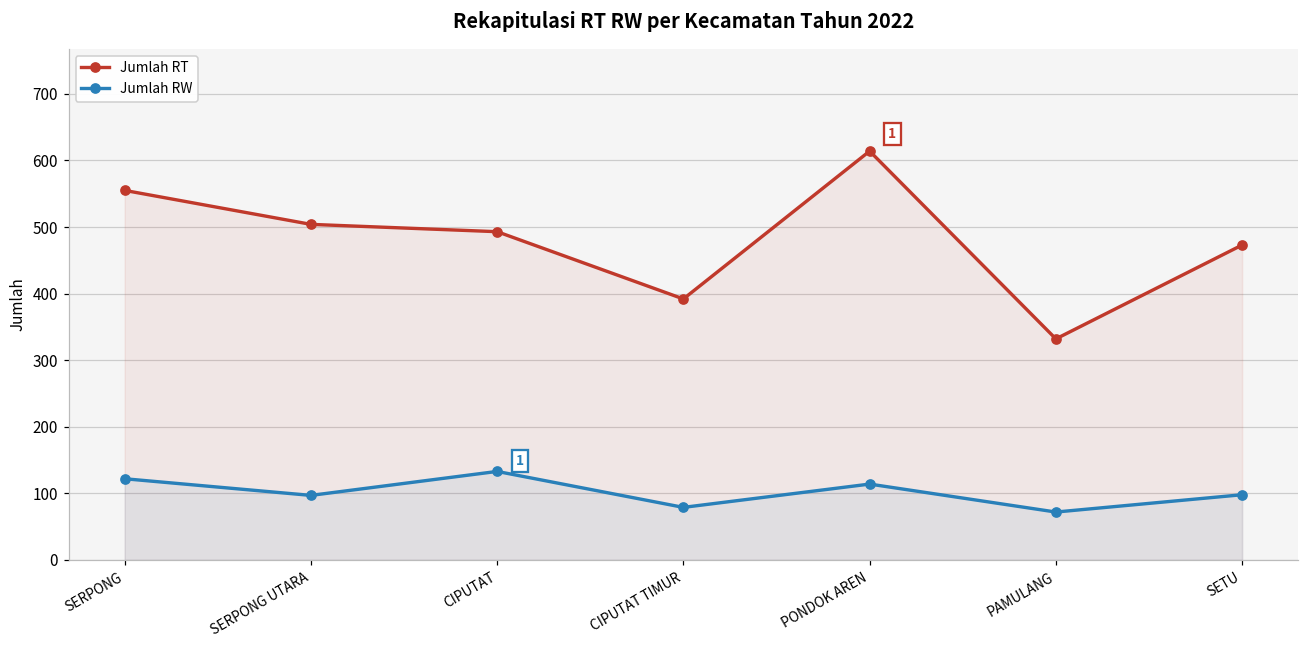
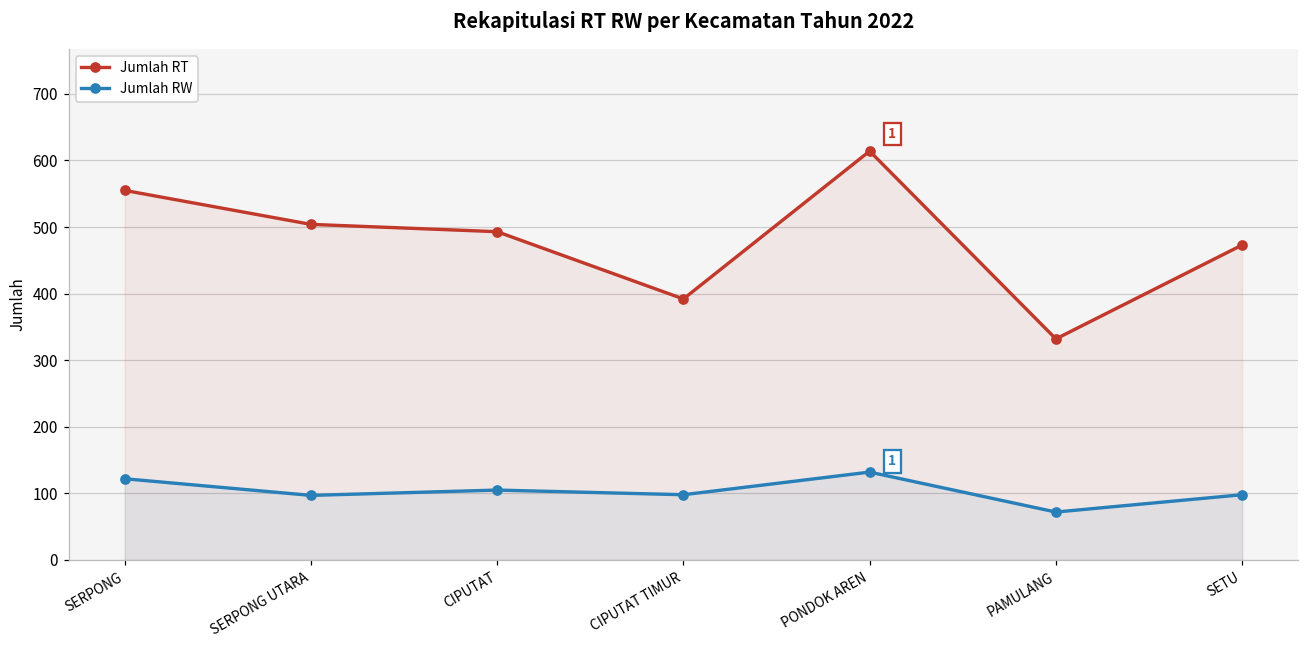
  {
    "Jumlah RT": {
      "SERPONG": 560,
      "SERPONG UTARA": 500,
      "CIPUTAT": 490,
      "CIPUTAT TIMUR": 390,
      "PAMULANG": 330,
      "SETU": 470
    },
    "Jumlah RW": {
      "SERPONG": 120,
      "SERPONG UTARA": 100,
-     "CIPUTAT": 130,
-     "CIPUTAT TIMUR": 80,
-     "PONDOK AREN": 110,
+     "CIPUTAT": 110,
+     "CIPUTAT TIMUR": 100,
+     "PONDOK AREN": 130,
      "PAMULANG": 70,
      "SETU": 100
    }
  }
